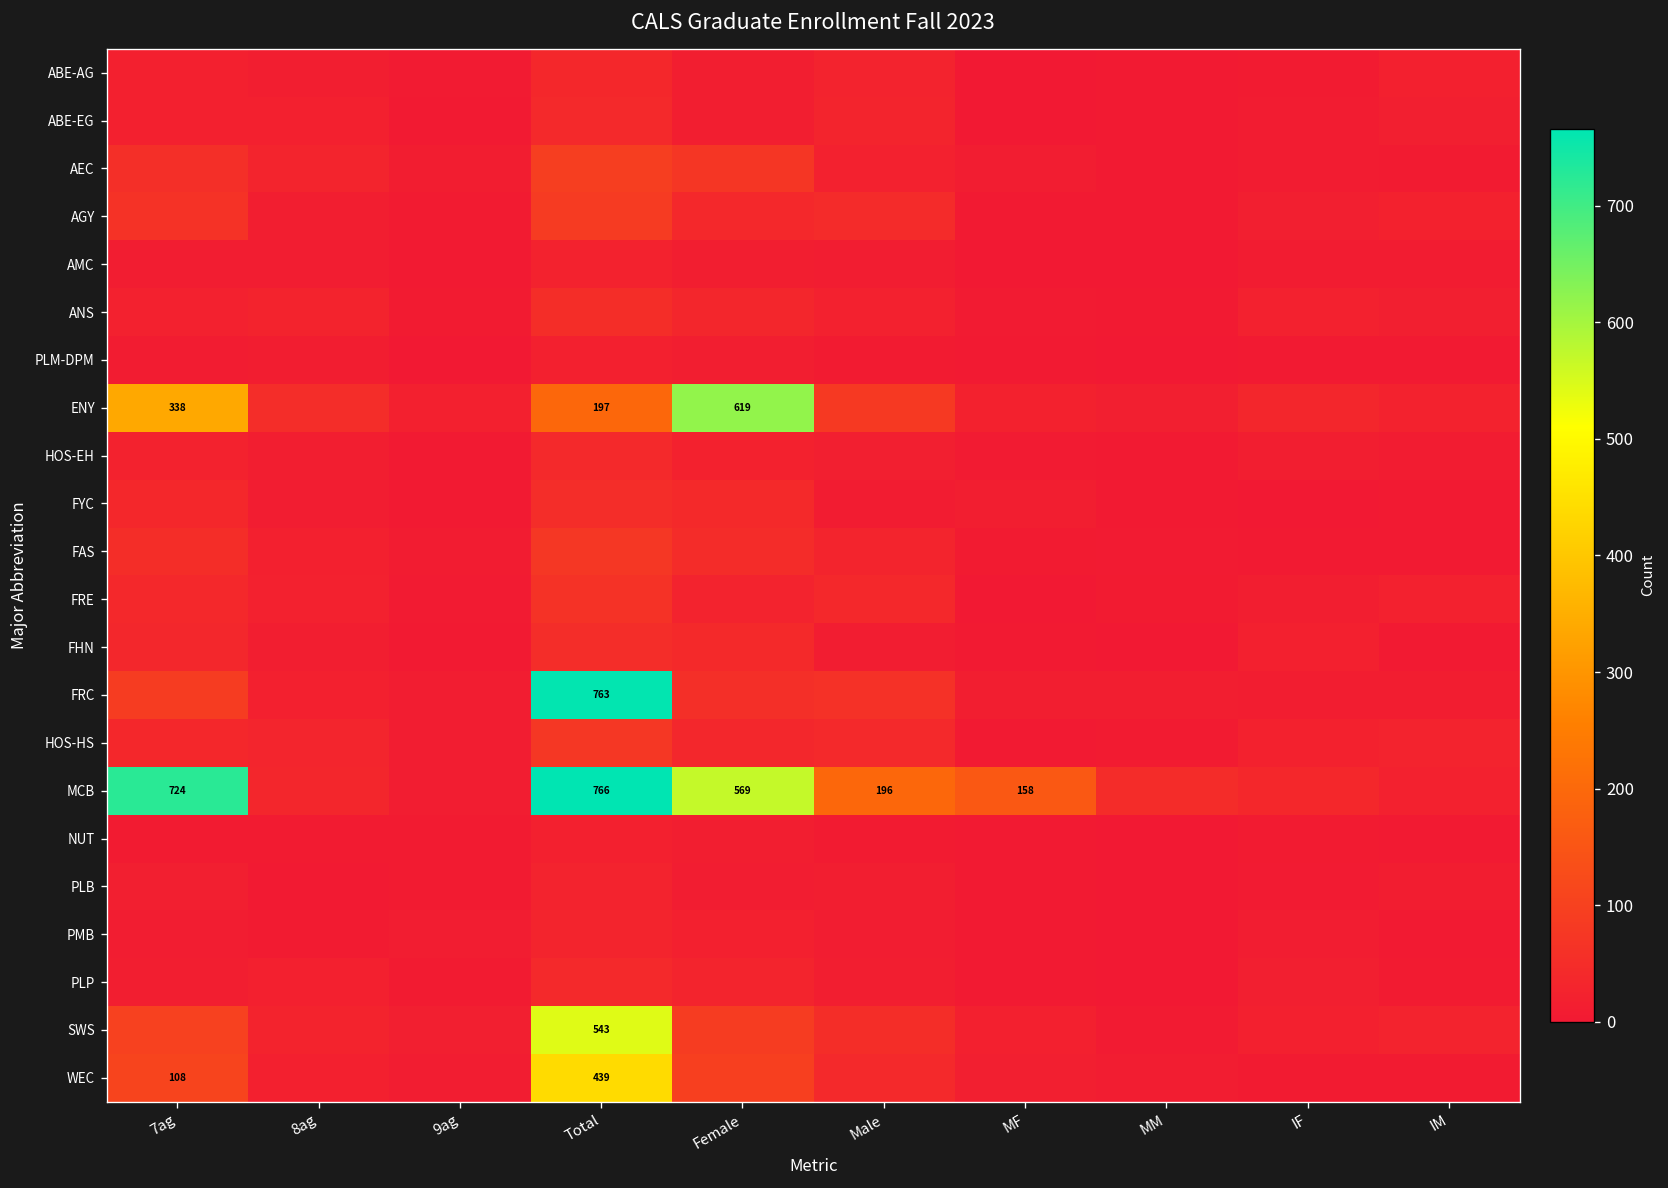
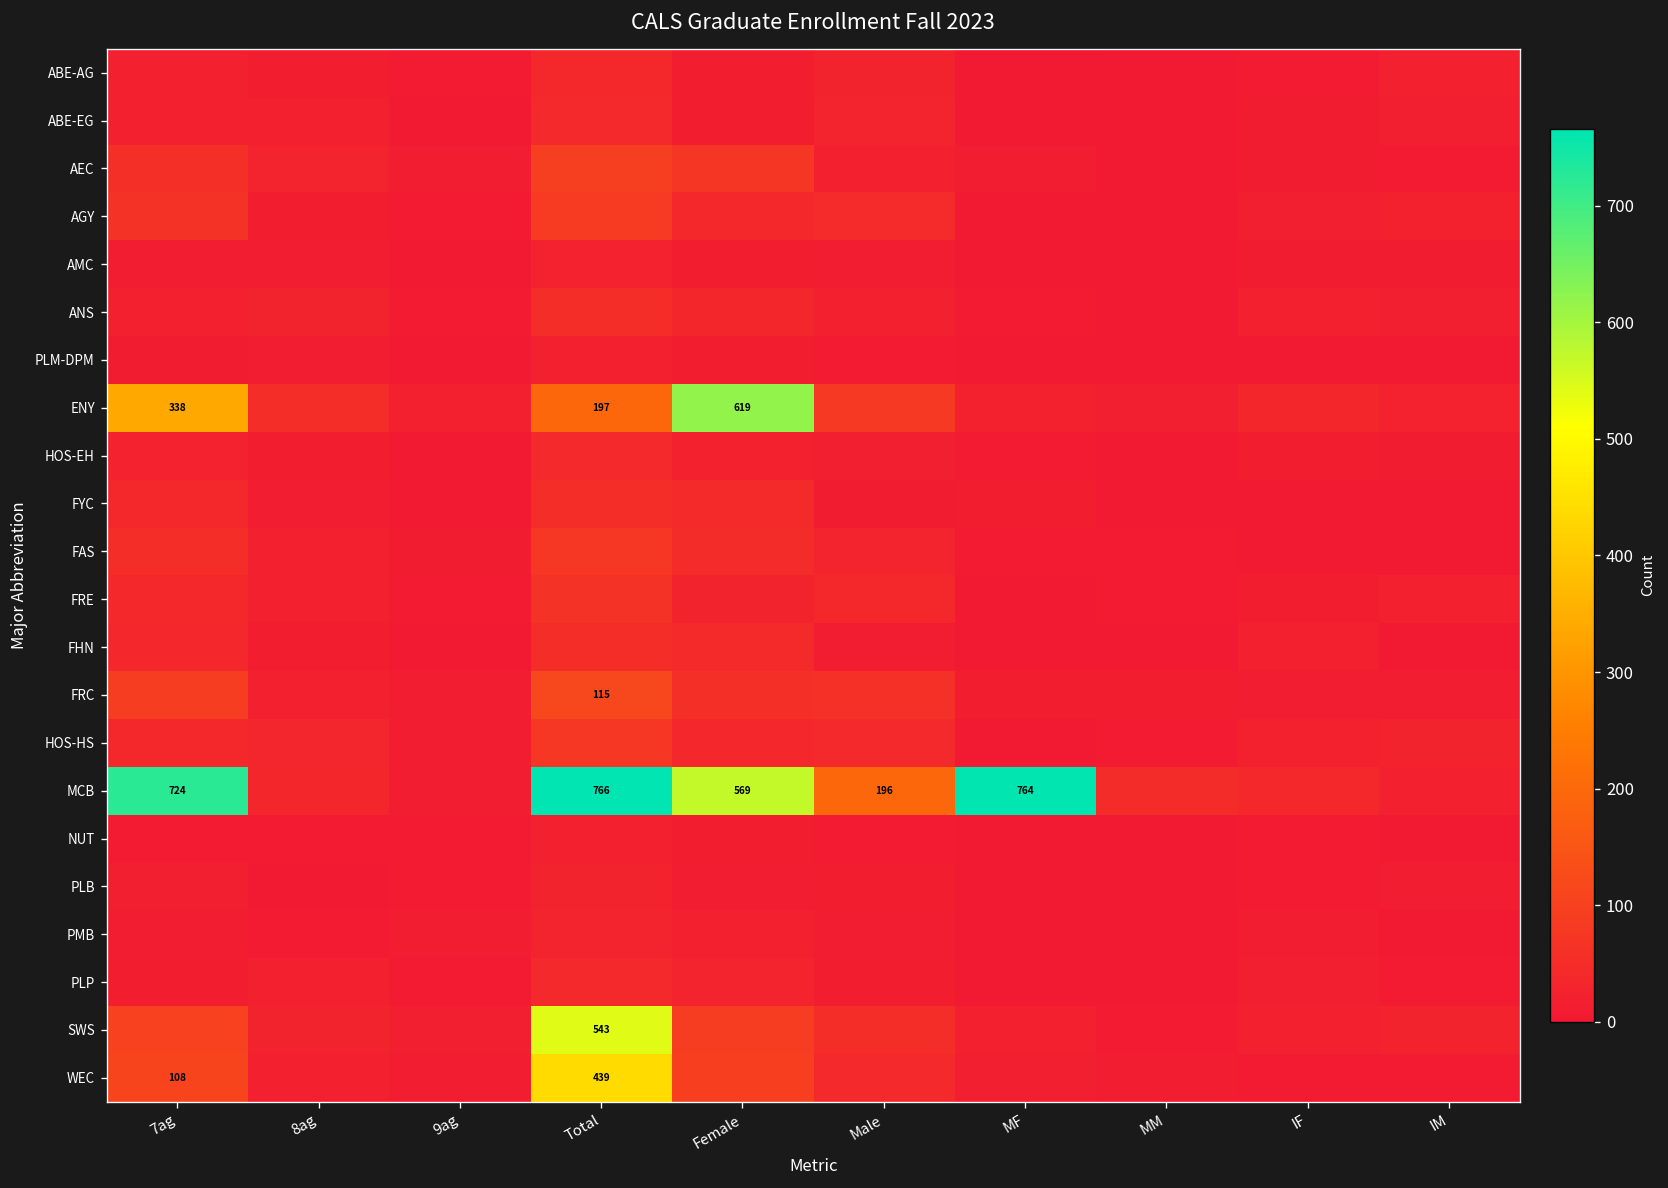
  {
    "ENY": {
      "7ag": 338,
      "Total": 197,
      "Female": 619
    },
    "FRC": {
-     "Total": 763
+     "Total": 115
    },
    "MCB": {
      "7ag": 724,
      "Total": 766,
      "Female": 569,
      "Male": 196,
-     "MF": 158
+     "MF": 764
    },
    "SWS": {
      "Total": 543
    },
    "WEC": {
      "7ag": 108,
      "Total": 439
    }
  }
